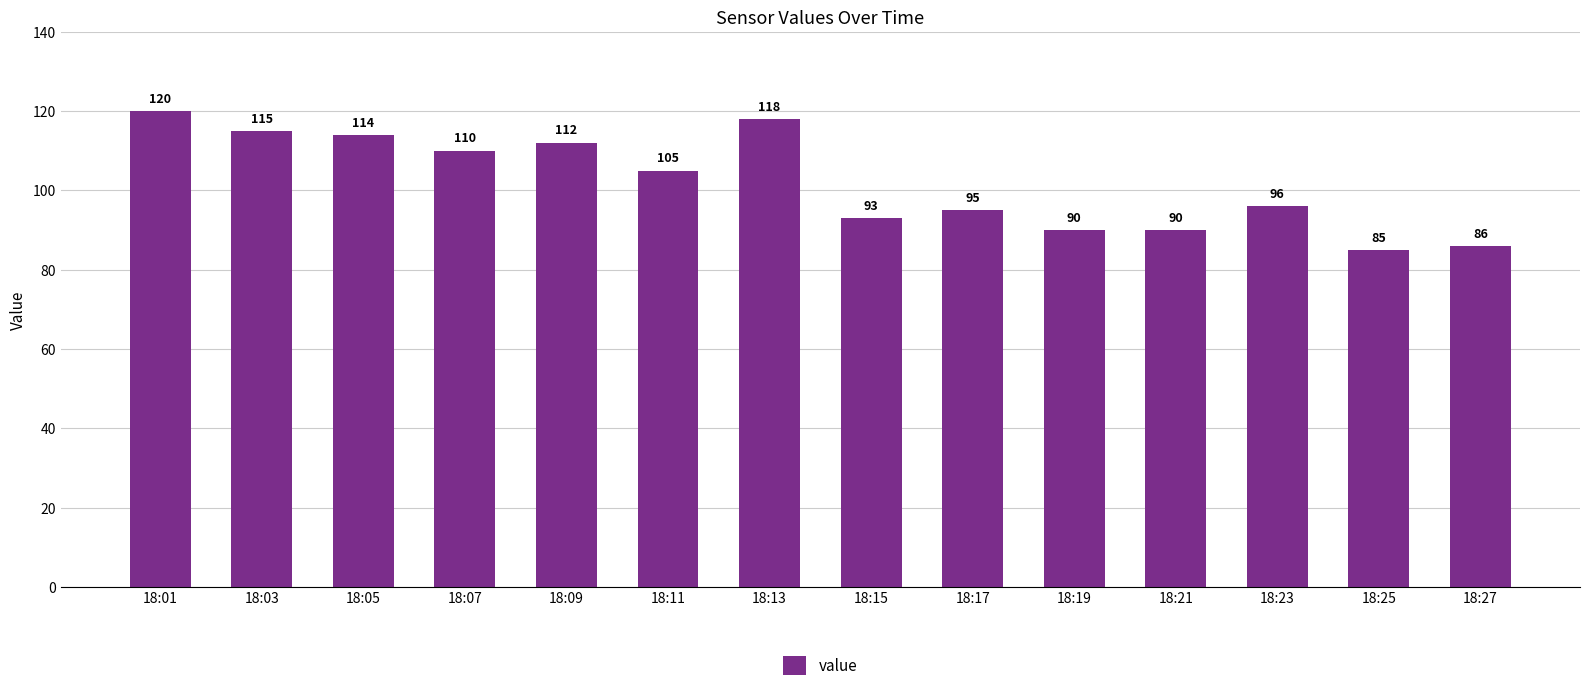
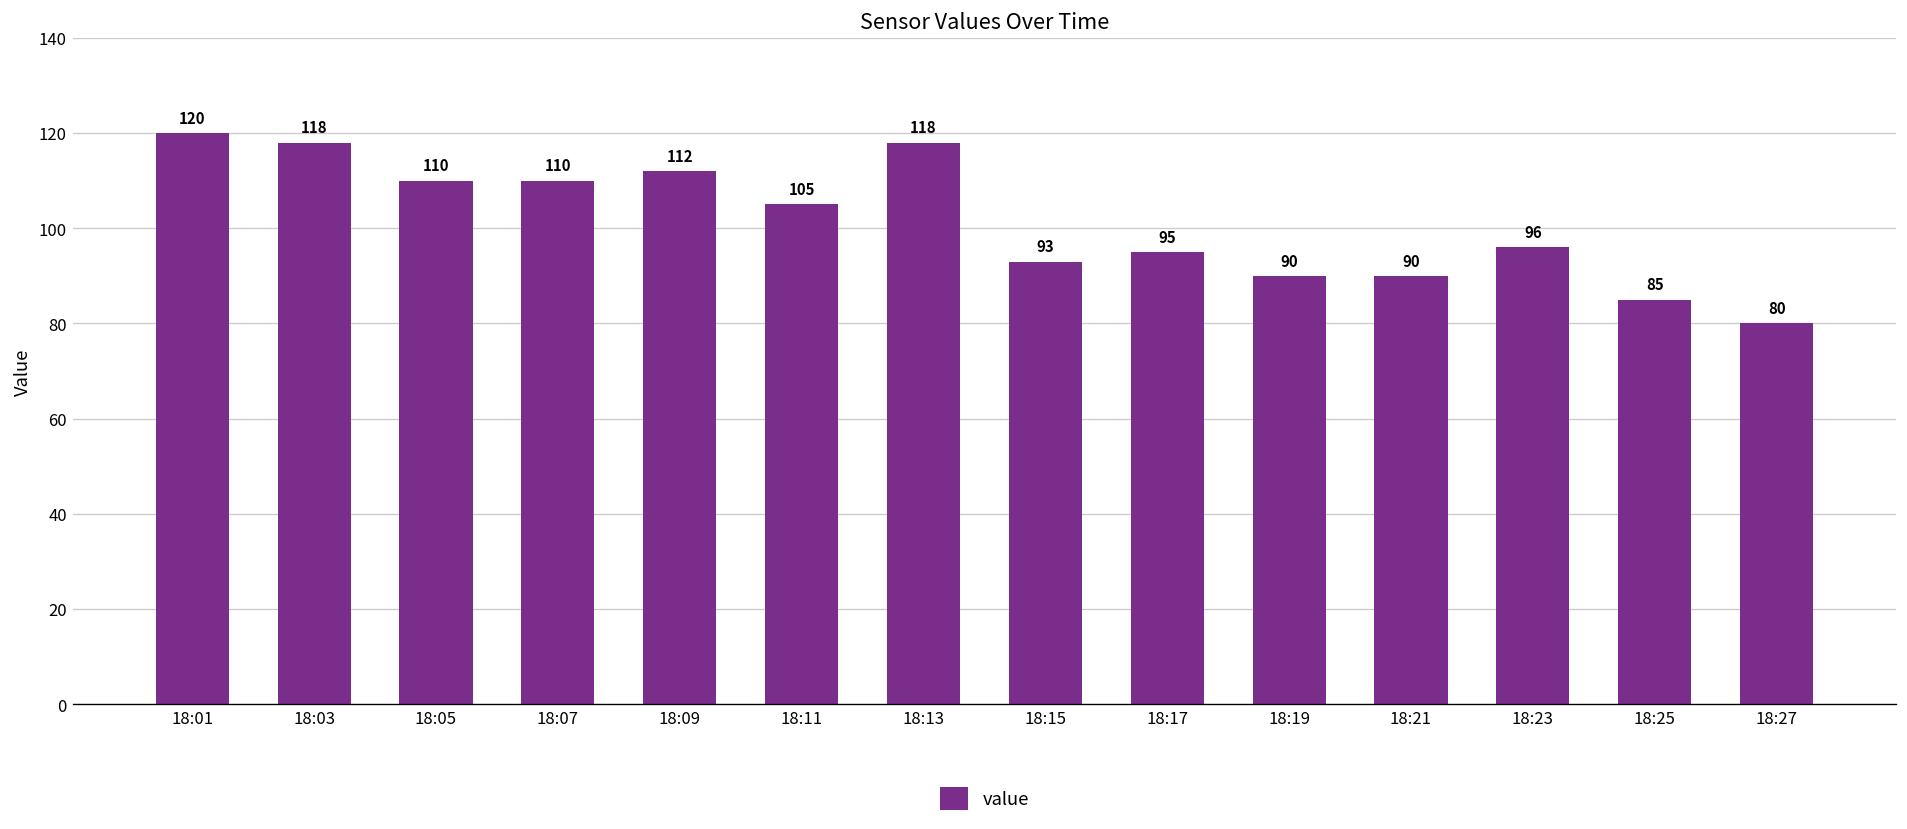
  {
    "18:01": 120,
-   "18:03": 115,
-   "18:05": 114,
+   "18:03": 118,
+   "18:05": 110,
    "18:07": 110,
    "18:09": 112,
    "18:11": 105,
    "18:13": 118,
    "18:15": 93,
    "18:17": 95,
    "18:19": 90,
    "18:21": 90,
    "18:23": 96,
    "18:25": 85,
-   "18:27": 86
+   "18:27": 80
  }
